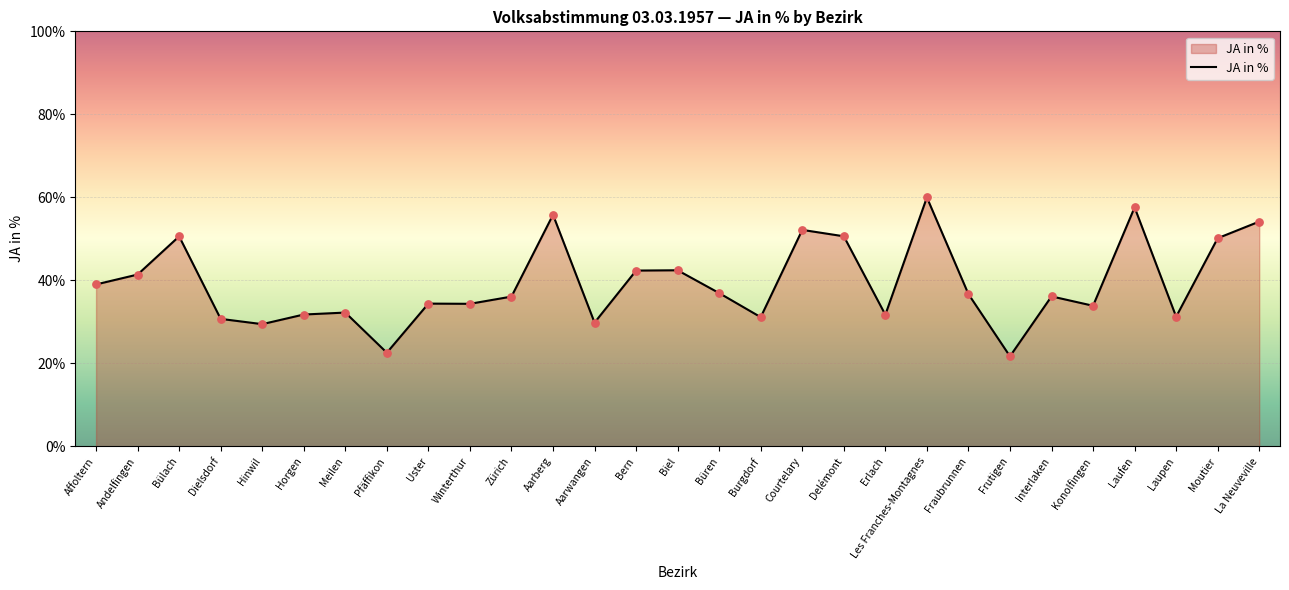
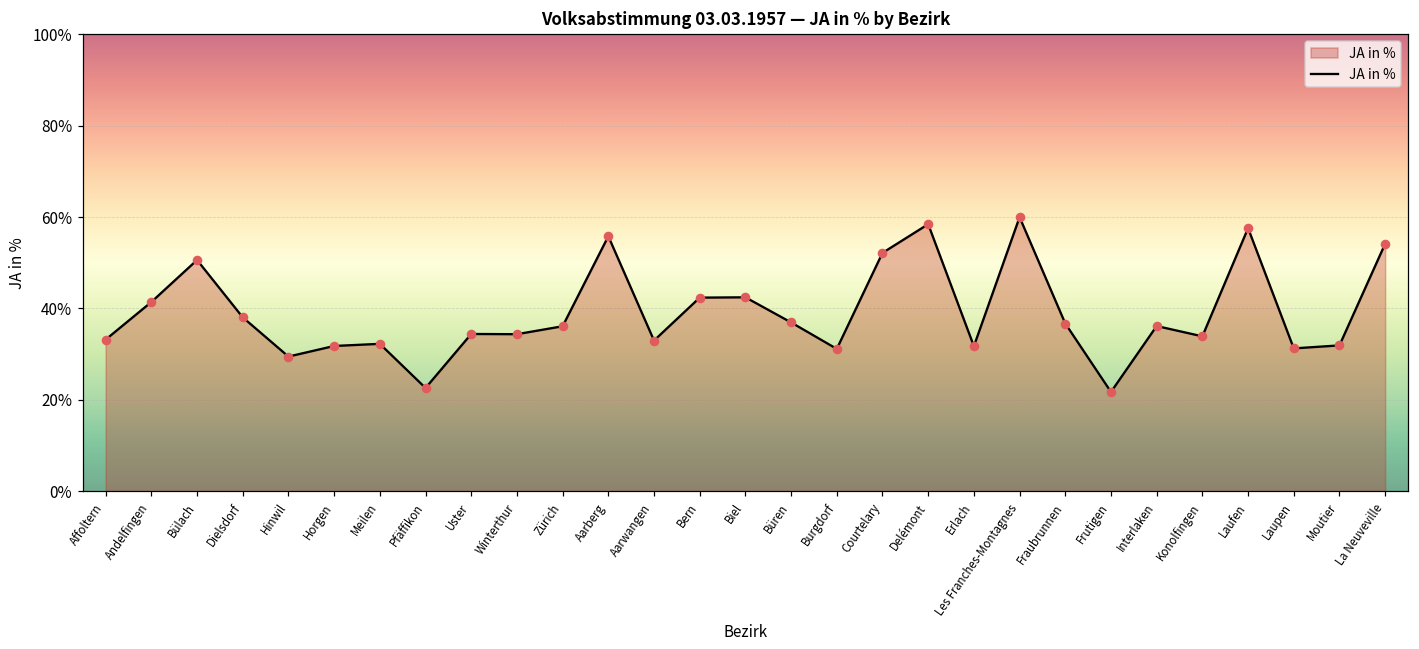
  {
-   "Affoltern": "39%",
+   "Affoltern": "33%",
    "Andelfingen": "41%",
    "Bülach": "51%",
-   "Dielsdorf": "31%",
+   "Dielsdorf": "38%",
    "Hinwil": "29%",
    "Horgen": "32%",
    "Meilen": "32%",
    "Pfäffikon": "23%",
    "Uster": "34%",
    "Winterthur": "34%",
    "Zürich": "36%",
    "Aarberg": "56%",
-   "Aarwangen": "30%",
+   "Aarwangen": "33%",
    "Bern": "42%",
    "Biel": "42%",
    "Büren": "37%",
    "Burgdorf": "31%",
    "Courtelary": "52%",
-   "Delémont": "51%",
+   "Delémont": "58%",
    "Erlach": "32%",
    "Les Franches-Montagnes": "60%",
    "Fraubrunnen": "37%",
    "Frutigen": "22%",
    "Interlaken": "36%",
    "Konolfingen": "34%",
    "Laufen": "58%",
    "Laupen": "31%",
-   "Moutier": "50%",
+   "Moutier": "32%",
    "La Neuveville": "54%"
  }
